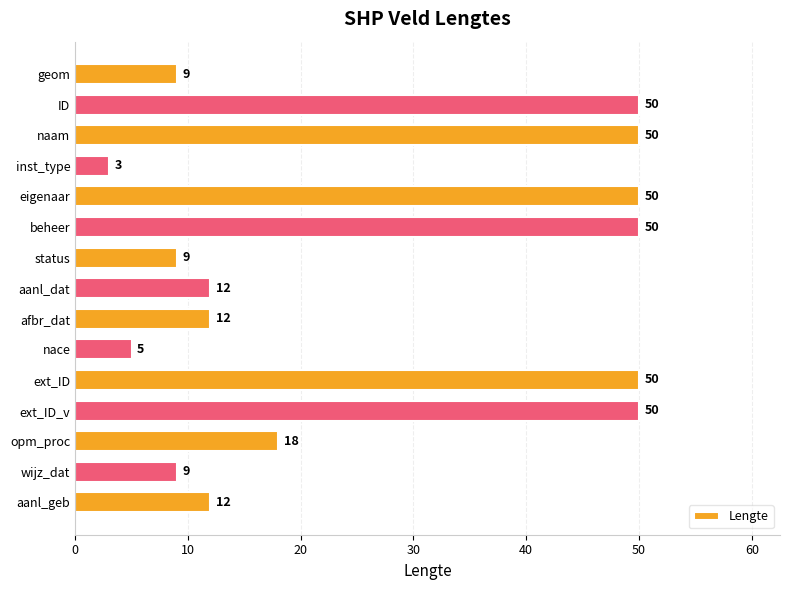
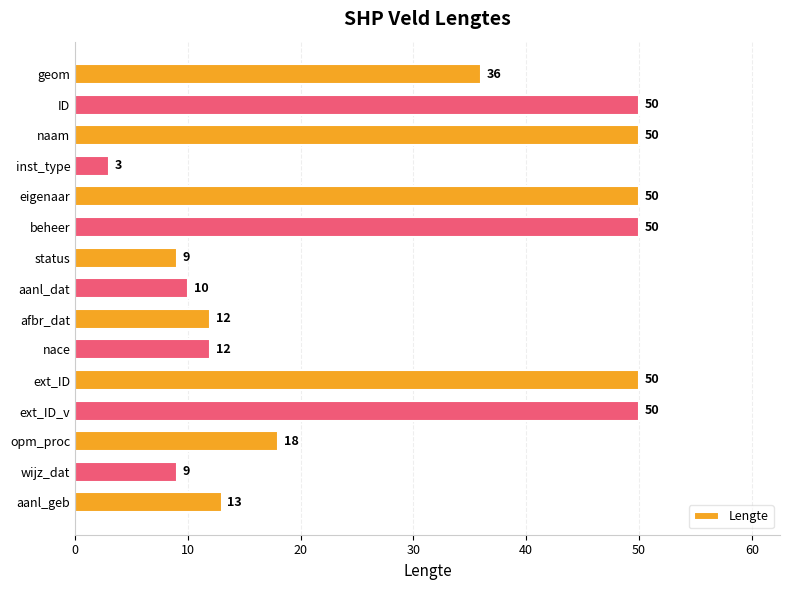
  {
-   "geom": 9,
+   "geom": 36,
    "ID": 50,
    "naam": 50,
    "inst_type": 3,
    "eigenaar": 50,
    "beheer": 50,
    "status": 9,
-   "aanl_dat": 12,
+   "aanl_dat": 10,
    "afbr_dat": 12,
-   "nace": 5,
+   "nace": 12,
    "ext_ID": 50,
    "ext_ID_v": 50,
    "opm_proc": 18,
    "wijz_dat": 9,
-   "aanl_geb": 12
+   "aanl_geb": 13
  }
